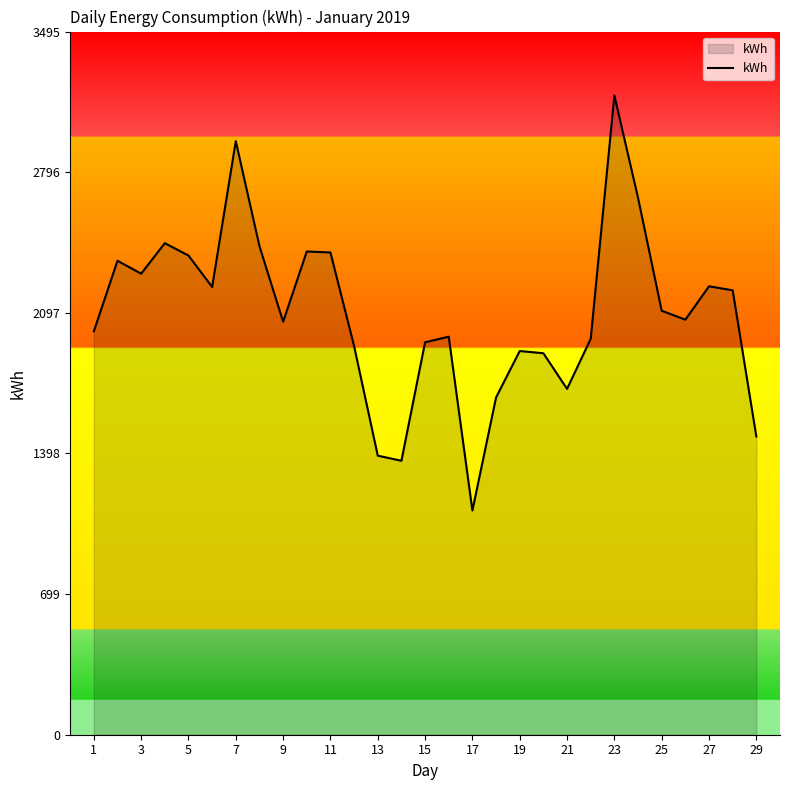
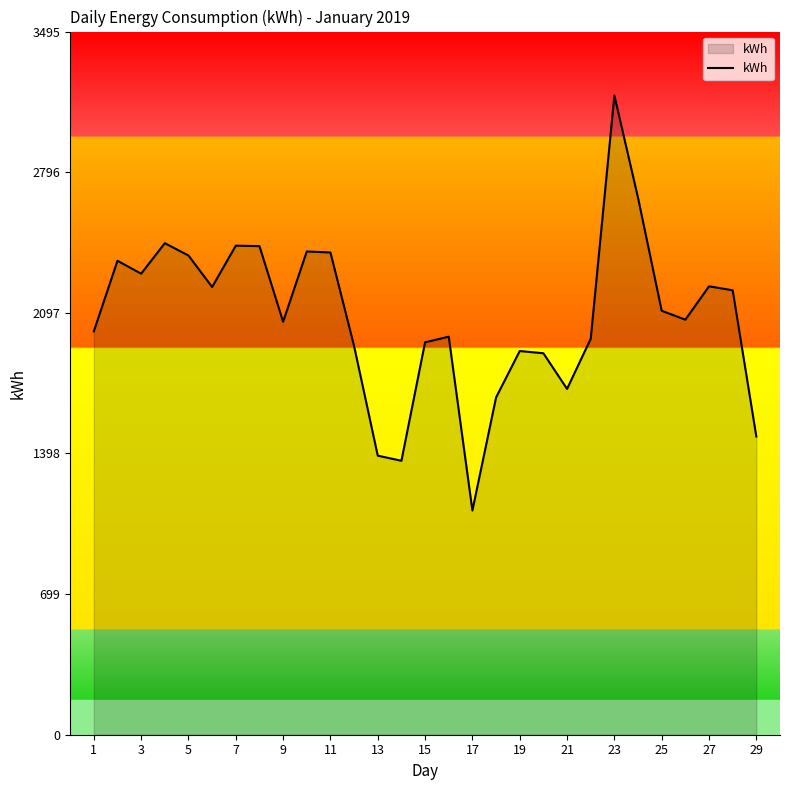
  {
    "1": 2010,
    "3": 2290,
    "5": 2380,
-   "7": 2950,
+   "7": 2430,
    "9": 2050,
    "11": 2400,
    "13": 1390,
    "15": 1950,
    "17": 1110,
    "19": 1910,
    "21": 1720,
    "23": 3180,
    "25": 2110,
    "27": 2230,
    "29": 1480
  }
